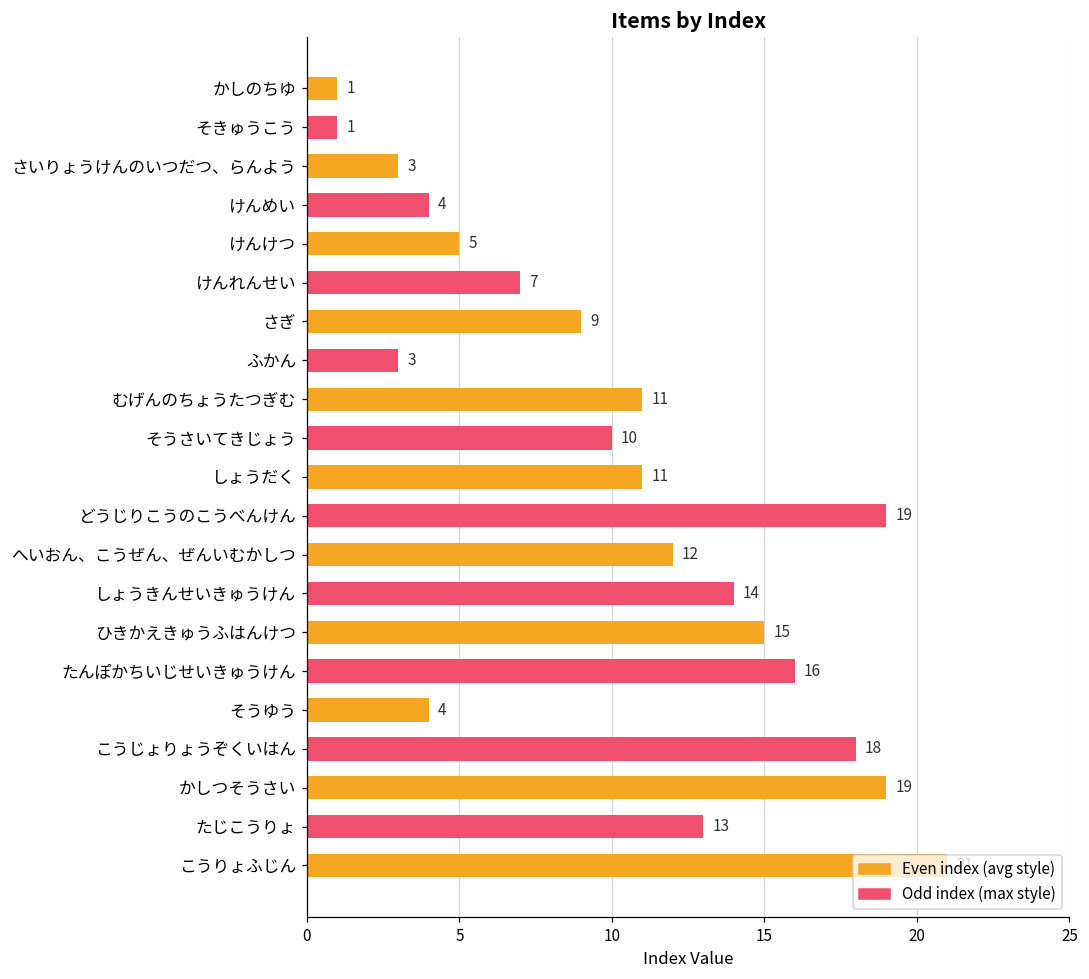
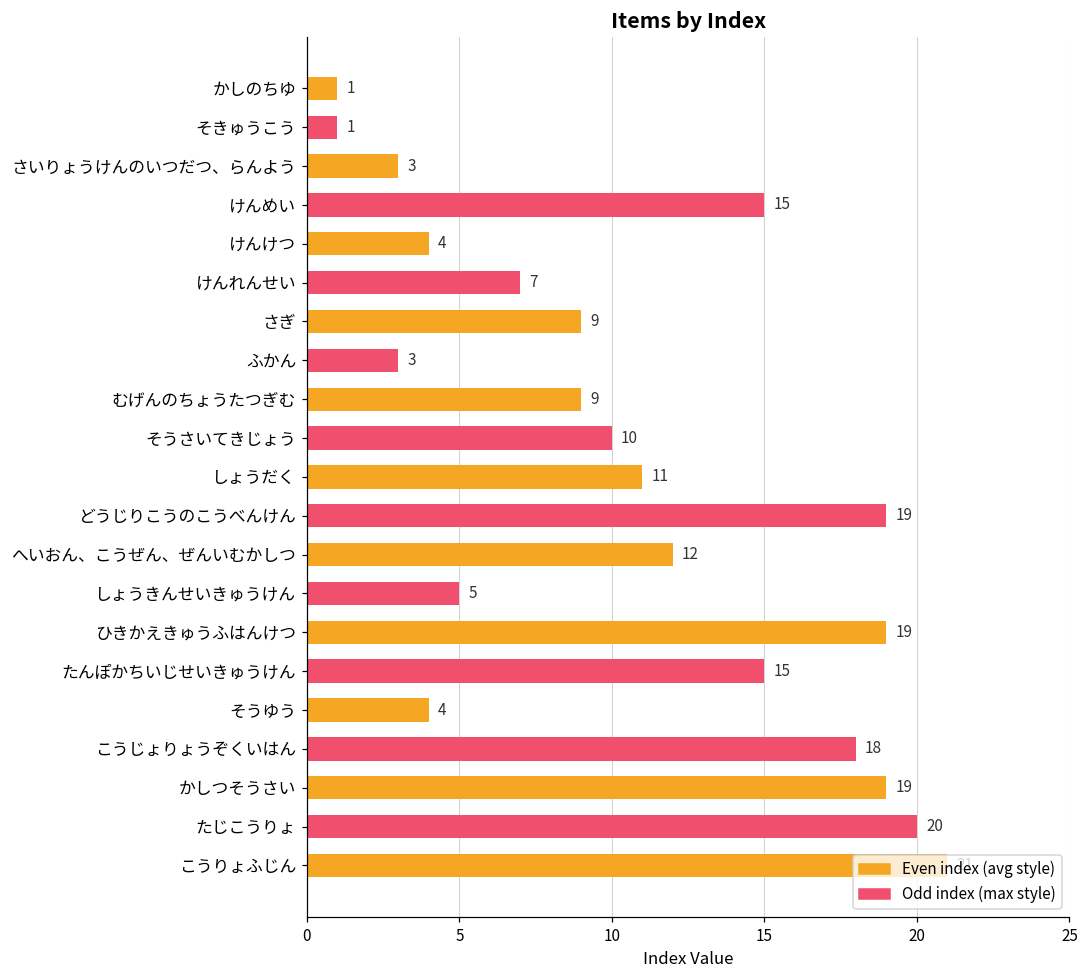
  {
    "かしのちゆ": 1,
    "そきゅうこう": 1,
    "さいりょうけんのいつだつ、らんよう": 3,
-   "けんめい": 4,
-   "けんけつ": 5,
+   "けんめい": 15,
+   "けんけつ": 4,
    "けんれんせい": 7,
    "さぎ": 9,
    "ふかん": 3,
-   "むげんのちょうたつぎむ": 11,
+   "むげんのちょうたつぎむ": 9,
    "そうさいてきじょう": 10,
    "しょうだく": 11,
    "どうじりこうのこうべんけん": 19,
    "へいおん、こうぜん、ぜんいむかしつ": 12,
-   "しょうきんせいきゅうけん": 14,
-   "ひきかえきゅうふはんけつ": 15,
-   "たんぽかちいじせいきゅうけん": 16,
+   "しょうきんせいきゅうけん": 5,
+   "ひきかえきゅうふはんけつ": 19,
+   "たんぽかちいじせいきゅうけん": 15,
    "そうゆう": 4,
    "こうじょりょうぞくいはん": 18,
    "かしつそうさい": 19,
-   "たじこうりょ": 13
+   "たじこうりょ": 20
  }
